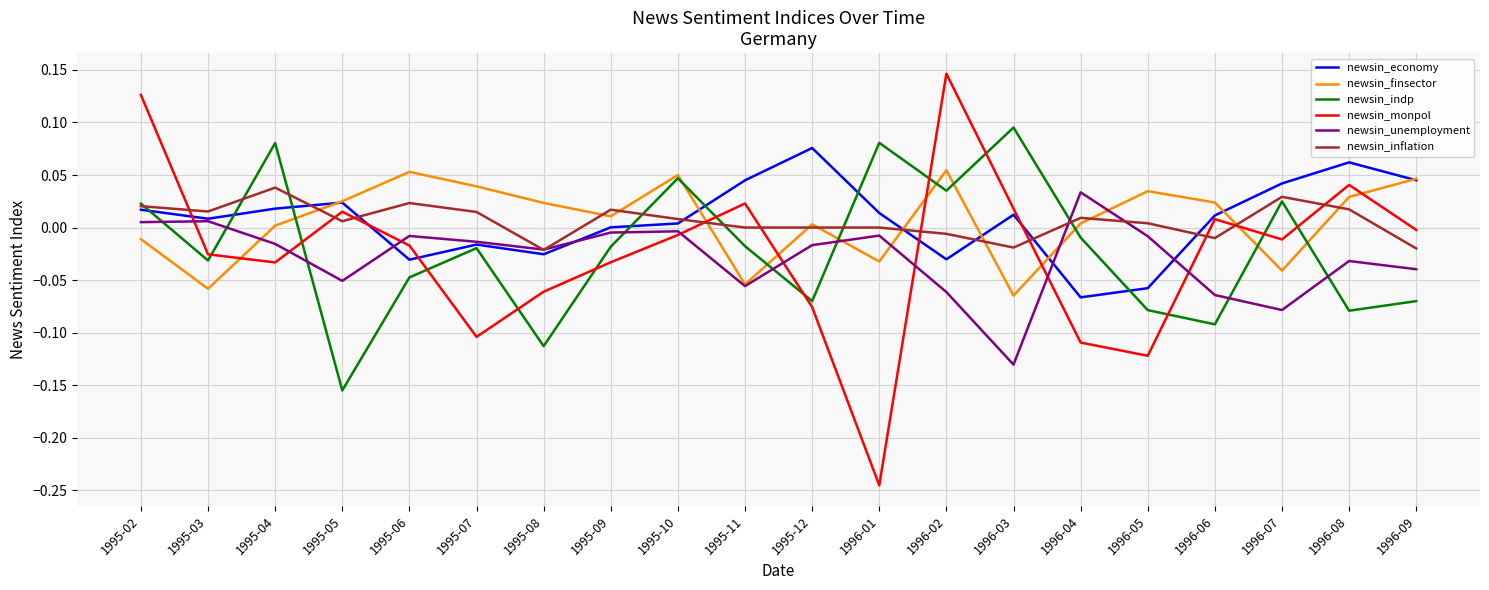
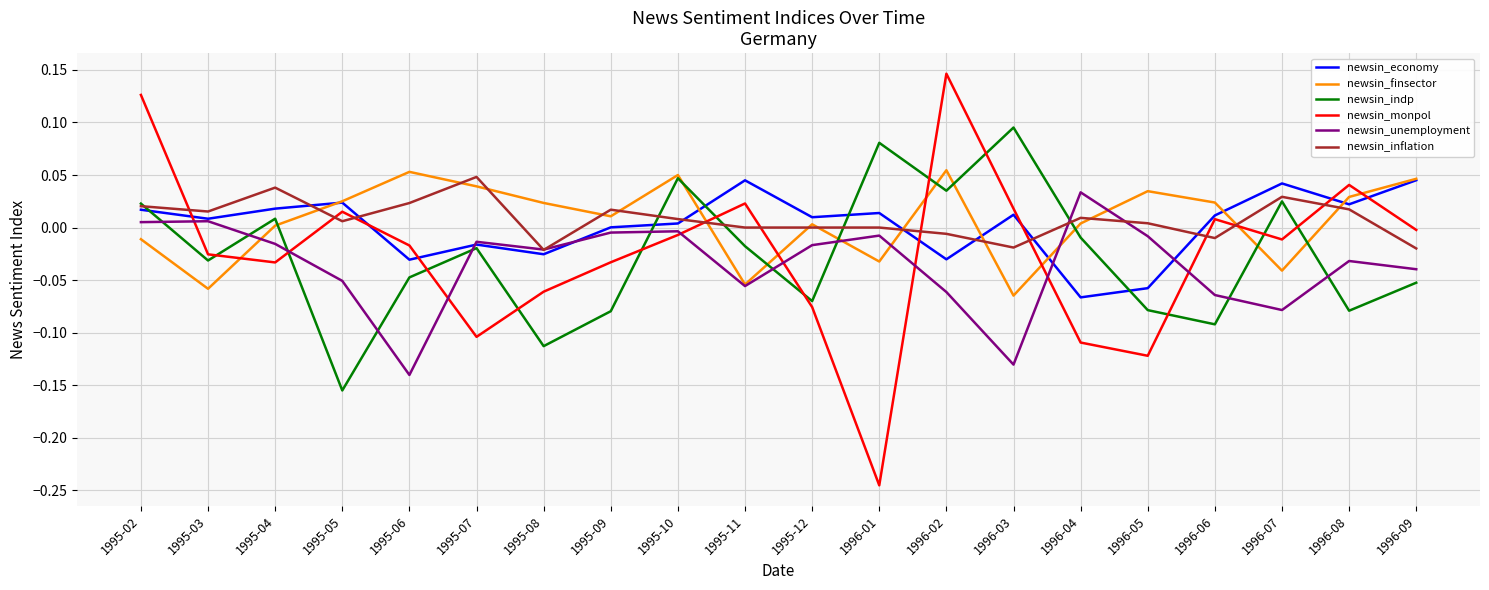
  {
    "newsin_economy": {
      "1995-02": 0.017,
      "1995-04": 0.018,
      "1995-06": -0.031,
      "1995-07": -0.016,
      "1995-08": -0.025,
      "1995-09": 0.000,
      "1995-10": 0.004,
      "1995-11": 0.045,
-     "1995-12": 0.076,
+     "1995-12": 0.010,
      "1996-01": 0.014,
      "1996-02": -0.030,
      "1996-03": 0.012,
      "1996-04": -0.066,
      "1996-05": -0.058,
      "1996-06": 0.012,
      "1996-07": 0.042,
-     "1996-08": 0.062
+     "1996-08": 0.022
    },
    "newsin_finsector": {
      "1995-02": -0.011,
      "1995-03": -0.058,
      "1995-04": 0.002,
      "1995-06": 0.053,
      "1995-07": 0.039,
      "1995-08": 0.023,
      "1995-09": 0.011,
      "1995-10": 0.050,
      "1995-12": 0.003,
      "1996-01": -0.032,
      "1996-02": 0.055,
      "1996-03": -0.065,
      "1996-04": 0.004,
      "1996-05": 0.035,
      "1996-06": 0.024,
      "1996-07": -0.041,
      "1996-08": 0.029
    },
    "newsin_indp": {
      "1995-02": 0.023,
      "1995-03": -0.031,
-     "1995-04": 0.080,
+     "1995-04": 0.008,
      "1995-05": -0.155,
      "1995-06": -0.047,
      "1995-07": -0.020,
      "1995-08": -0.113,
-     "1995-09": -0.018,
+     "1995-09": -0.080,
      "1995-10": 0.047,
      "1995-11": -0.018,
      "1995-12": -0.070,
      "1996-01": 0.081,
      "1996-02": 0.035,
      "1996-03": 0.095,
      "1996-04": -0.010,
      "1996-05": -0.079,
      "1996-06": -0.092,
      "1996-07": 0.025,
      "1996-08": -0.079,
-     "1996-09": -0.070
+     "1996-09": -0.052
    },
    "newsin_monpol": {
      "1995-02": 0.126,
      "1995-03": -0.025,
      "1995-04": -0.033,
      "1995-05": 0.015,
      "1995-06": -0.017,
      "1995-07": -0.104,
      "1995-08": -0.061,
      "1995-09": -0.033,
      "1995-10": -0.007,
      "1995-11": 0.023,
      "1995-12": -0.076,
      "1996-01": -0.245,
      "1996-02": 0.146,
      "1996-03": 0.018,
      "1996-04": -0.109,
      "1996-05": -0.122,
      "1996-06": 0.008,
      "1996-07": -0.011,
      "1996-08": 0.041,
      "1996-09": -0.002
    },
    "newsin_unemployment": {
      "1995-02": 0.005,
      "1995-04": -0.016,
      "1995-05": -0.051,
-     "1995-06": -0.008,
+     "1995-06": -0.140,
      "1995-07": -0.014,
      "1995-09": -0.005,
      "1995-10": -0.004,
      "1995-12": -0.017,
      "1996-01": -0.008,
      "1996-02": -0.061,
      "1996-03": -0.130,
      "1996-04": 0.034,
      "1996-05": -0.008,
      "1996-06": -0.064,
      "1996-07": -0.078,
      "1996-08": -0.032,
      "1996-09": -0.040
    },
    "newsin_inflation": {
      "1995-02": 0.020,
      "1995-03": 0.015,
      "1995-04": 0.038,
      "1995-05": 0.006,
      "1995-06": 0.023,
-     "1995-07": 0.015,
+     "1995-07": 0.048,
      "1995-09": 0.017,
      "1995-10": 0.008,
      "1995-11": 0.000,
      "1995-12": 0.000,
      "1996-01": 0.000,
      "1996-02": -0.006,
      "1996-03": -0.019,
      "1996-04": 0.009,
      "1996-05": 0.004,
      "1996-06": -0.010,
      "1996-07": 0.029,
      "1996-08": 0.017,
      "1996-09": -0.020
    }
  }
